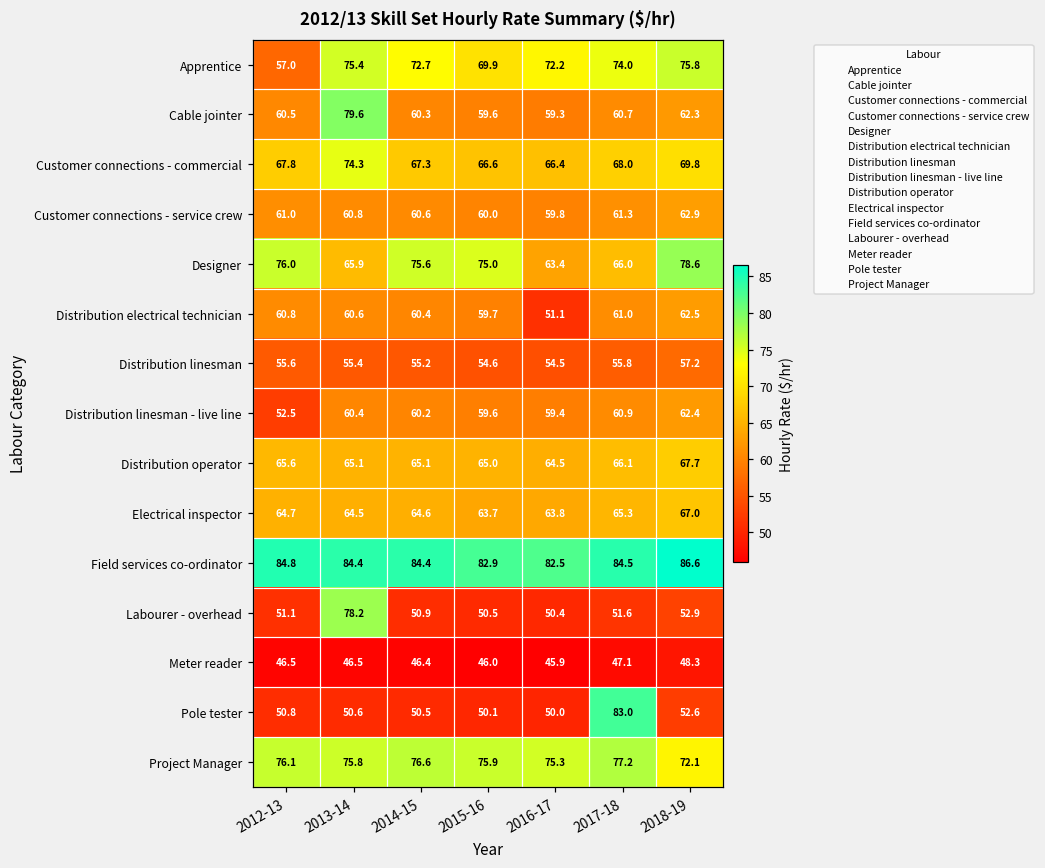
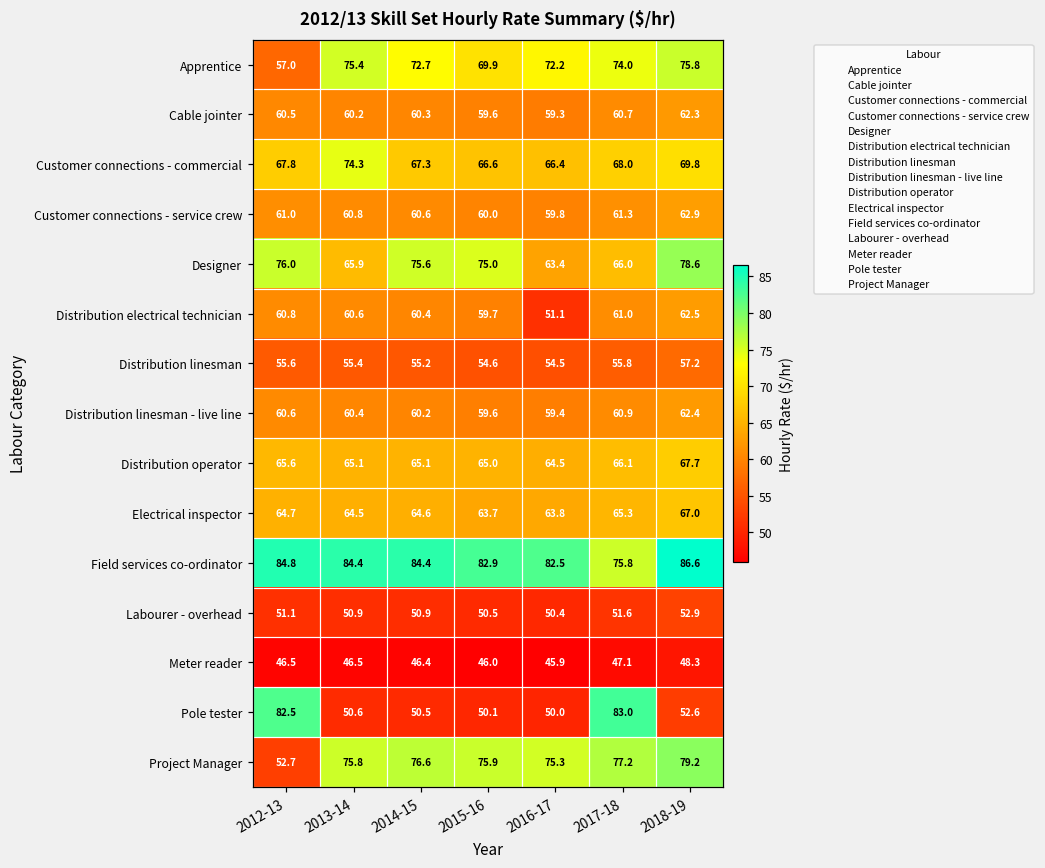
  {
    "Cable jointer": {
-     "2013-14": 79.6
+     "2013-14": 60.2
    },
    "Distribution linesman - live line": {
-     "2012-13": 52.5
+     "2012-13": 60.6
    },
    "Field services co-ordinator": {
-     "2017-18": 84.5
+     "2017-18": 75.8
    },
    "Labourer - overhead": {
-     "2013-14": 78.2
+     "2013-14": 50.9
    },
    "Pole tester": {
-     "2012-13": 50.8
+     "2012-13": 82.5
    },
    "Project Manager": {
-     "2012-13": 76.1,
-     "2018-19": 72.1
+     "2012-13": 52.7,
+     "2018-19": 79.2
    }
  }
